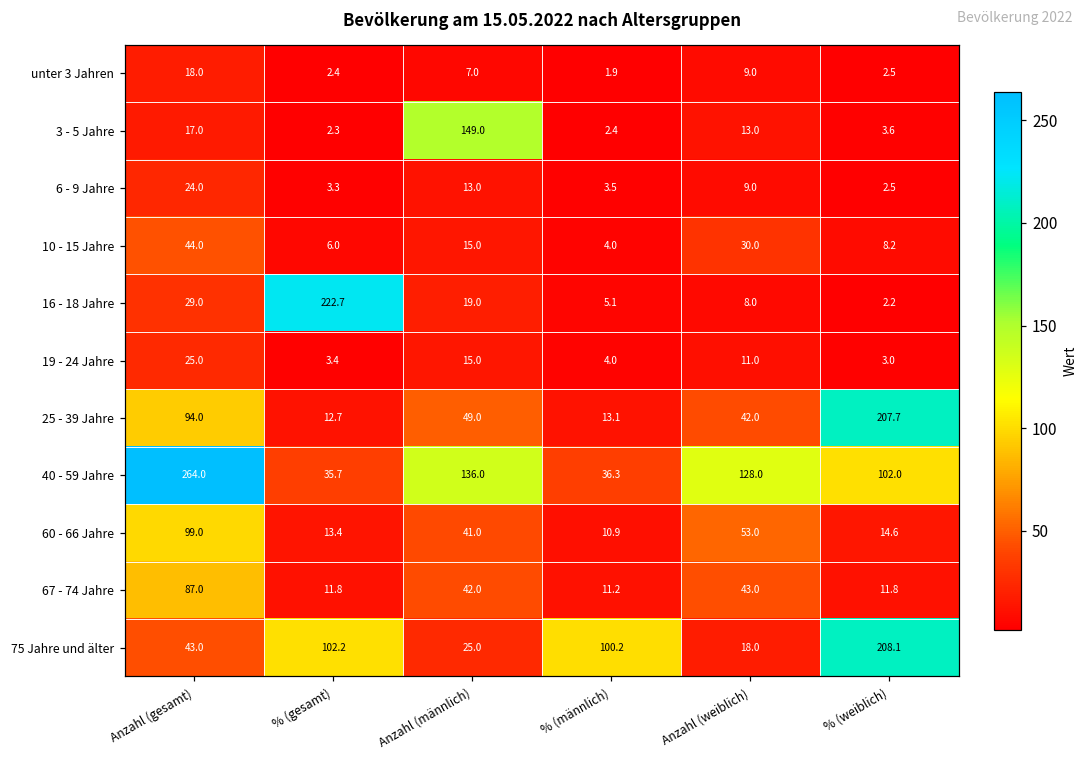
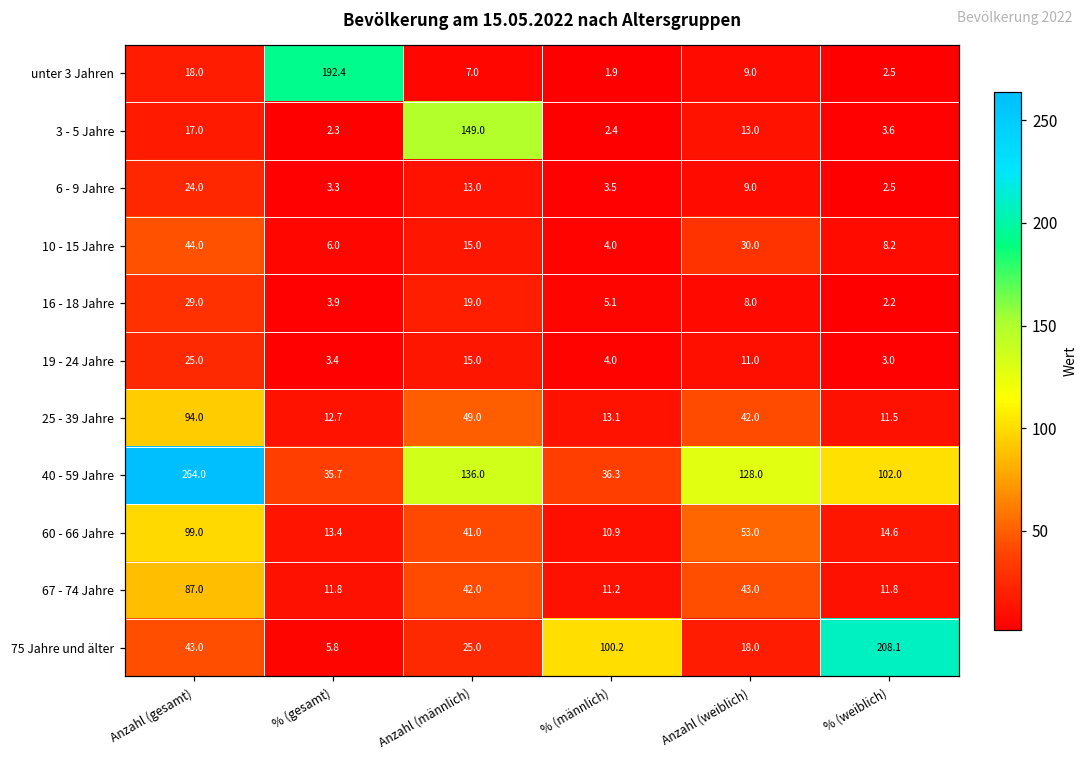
  {
    "unter 3 Jahren": {
      "Anzahl (gesamt)": 18.0,
-     "% (gesamt)": 2.4,
+     "% (gesamt)": 192.4,
      "Anzahl (männlich)": 7.0,
      "% (männlich)": 1.9,
      "Anzahl (weiblich)": 9.0,
      "% (weiblich)": 2.5
    },
    "3 - 5 Jahre": {
      "Anzahl (gesamt)": 17.0,
      "% (gesamt)": 2.3,
      "Anzahl (männlich)": 149.0,
      "% (männlich)": 2.4,
      "Anzahl (weiblich)": 13.0,
      "% (weiblich)": 3.6
    },
    "6 - 9 Jahre": {
      "Anzahl (gesamt)": 24.0,
      "% (gesamt)": 3.3,
      "Anzahl (männlich)": 13.0,
      "% (männlich)": 3.5,
      "Anzahl (weiblich)": 9.0,
      "% (weiblich)": 2.5
    },
    "10 - 15 Jahre": {
      "Anzahl (gesamt)": 44.0,
      "% (gesamt)": 6.0,
      "Anzahl (männlich)": 15.0,
      "% (männlich)": 4.0,
      "Anzahl (weiblich)": 30.0,
      "% (weiblich)": 8.2
    },
    "16 - 18 Jahre": {
      "Anzahl (gesamt)": 29.0,
-     "% (gesamt)": 222.7,
+     "% (gesamt)": 3.9,
      "Anzahl (männlich)": 19.0,
      "% (männlich)": 5.1,
      "Anzahl (weiblich)": 8.0,
      "% (weiblich)": 2.2
    },
    "19 - 24 Jahre": {
      "Anzahl (gesamt)": 25.0,
      "% (gesamt)": 3.4,
      "Anzahl (männlich)": 15.0,
      "% (männlich)": 4.0,
      "Anzahl (weiblich)": 11.0,
      "% (weiblich)": 3.0
    },
    "25 - 39 Jahre": {
      "Anzahl (gesamt)": 94.0,
      "% (gesamt)": 12.7,
      "Anzahl (männlich)": 49.0,
      "% (männlich)": 13.1,
      "Anzahl (weiblich)": 42.0,
-     "% (weiblich)": 207.7
+     "% (weiblich)": 11.5
    },
    "40 - 59 Jahre": {
      "Anzahl (gesamt)": 264.0,
      "% (gesamt)": 35.7,
      "Anzahl (männlich)": 136.0,
      "% (männlich)": 36.3,
      "Anzahl (weiblich)": 128.0,
      "% (weiblich)": 102.0
    },
    "60 - 66 Jahre": {
      "Anzahl (gesamt)": 99.0,
      "% (gesamt)": 13.4,
      "Anzahl (männlich)": 41.0,
      "% (männlich)": 10.9,
      "Anzahl (weiblich)": 53.0,
      "% (weiblich)": 14.6
    },
    "67 - 74 Jahre": {
      "Anzahl (gesamt)": 87.0,
      "% (gesamt)": 11.8,
      "Anzahl (männlich)": 42.0,
      "% (männlich)": 11.2,
      "Anzahl (weiblich)": 43.0,
      "% (weiblich)": 11.8
    },
    "75 Jahre und älter": {
      "Anzahl (gesamt)": 43.0,
-     "% (gesamt)": 102.2,
+     "% (gesamt)": 5.8,
      "Anzahl (männlich)": 25.0,
      "% (männlich)": 100.2,
      "Anzahl (weiblich)": 18.0,
      "% (weiblich)": 208.1
    }
  }
